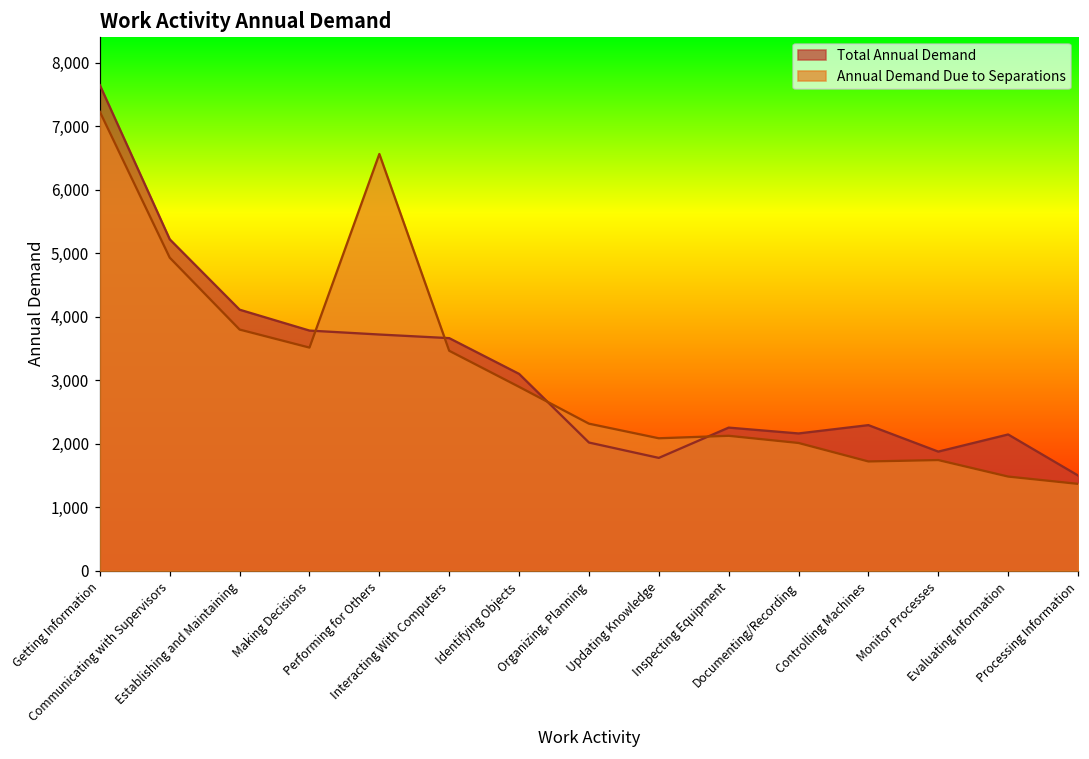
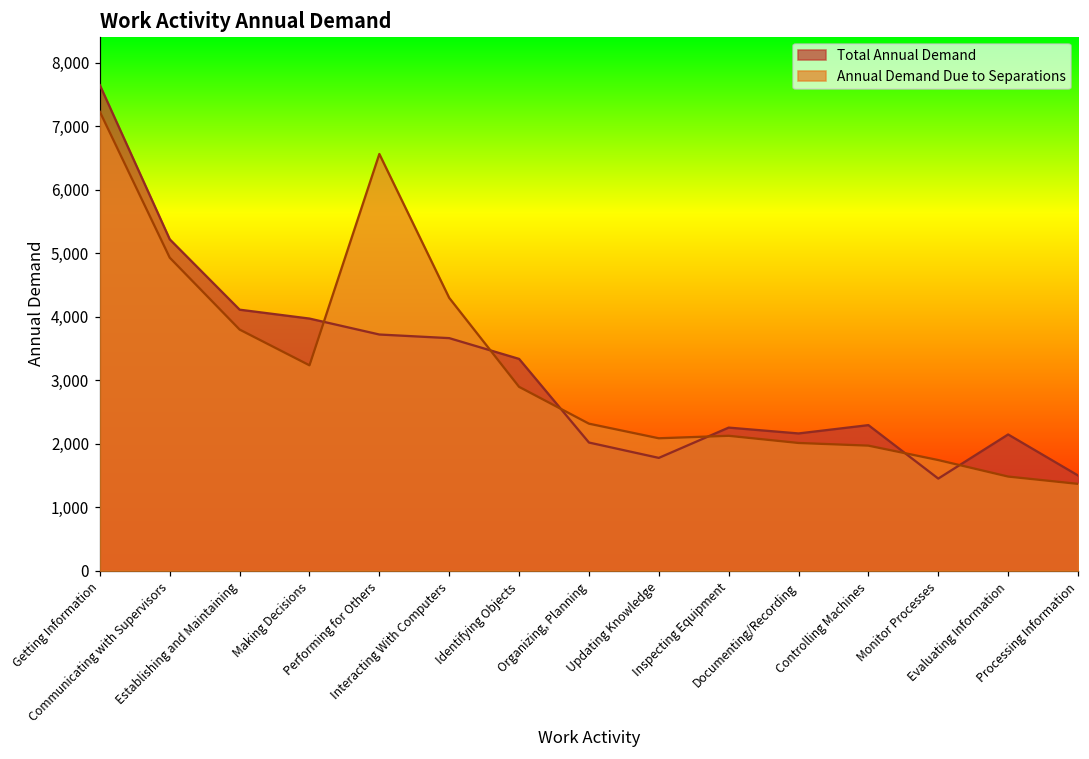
  {
    "Total Annual Demand": {
      "Getting Information": "7,600",
      "Communicating with Supervisors": "5,200",
      "Establishing and Maintaining": "4,100",
-     "Making Decisions": "3,800",
+     "Making Decisions": "4,000",
      "Performing for Others": "3,700",
      "Interacting With Computers": "3,700",
-     "Identifying Objects": "3,100",
+     "Identifying Objects": "3,300",
      "Organizing, Planning": "2,000",
      "Updating Knowledge": "1,800",
      "Inspecting Equipment": "2,300",
      "Documenting/Recording": "2,200",
      "Controlling Machines": "2,300",
-     "Monitor Processes": "1,900",
+     "Monitor Processes": "1,500",
      "Evaluating Information": "2,100",
      "Processing Information": "1,500"
    },
    "Annual Demand Due to Separations": {
      "Getting Information": "7,200",
      "Communicating with Supervisors": "4,900",
      "Establishing and Maintaining": "3,800",
-     "Making Decisions": "3,500",
+     "Making Decisions": "3,200",
      "Performing for Others": "6,600",
-     "Interacting With Computers": "3,500",
+     "Interacting With Computers": "4,300",
      "Identifying Objects": "2,900",
      "Organizing, Planning": "2,300",
      "Updating Knowledge": "2,100",
      "Inspecting Equipment": "2,100",
      "Documenting/Recording": "2,000",
-     "Controlling Machines": "1,700",
+     "Controlling Machines": "2,000",
      "Monitor Processes": "1,700",
      "Evaluating Information": "1,500",
      "Processing Information": "1,400"
    }
  }
